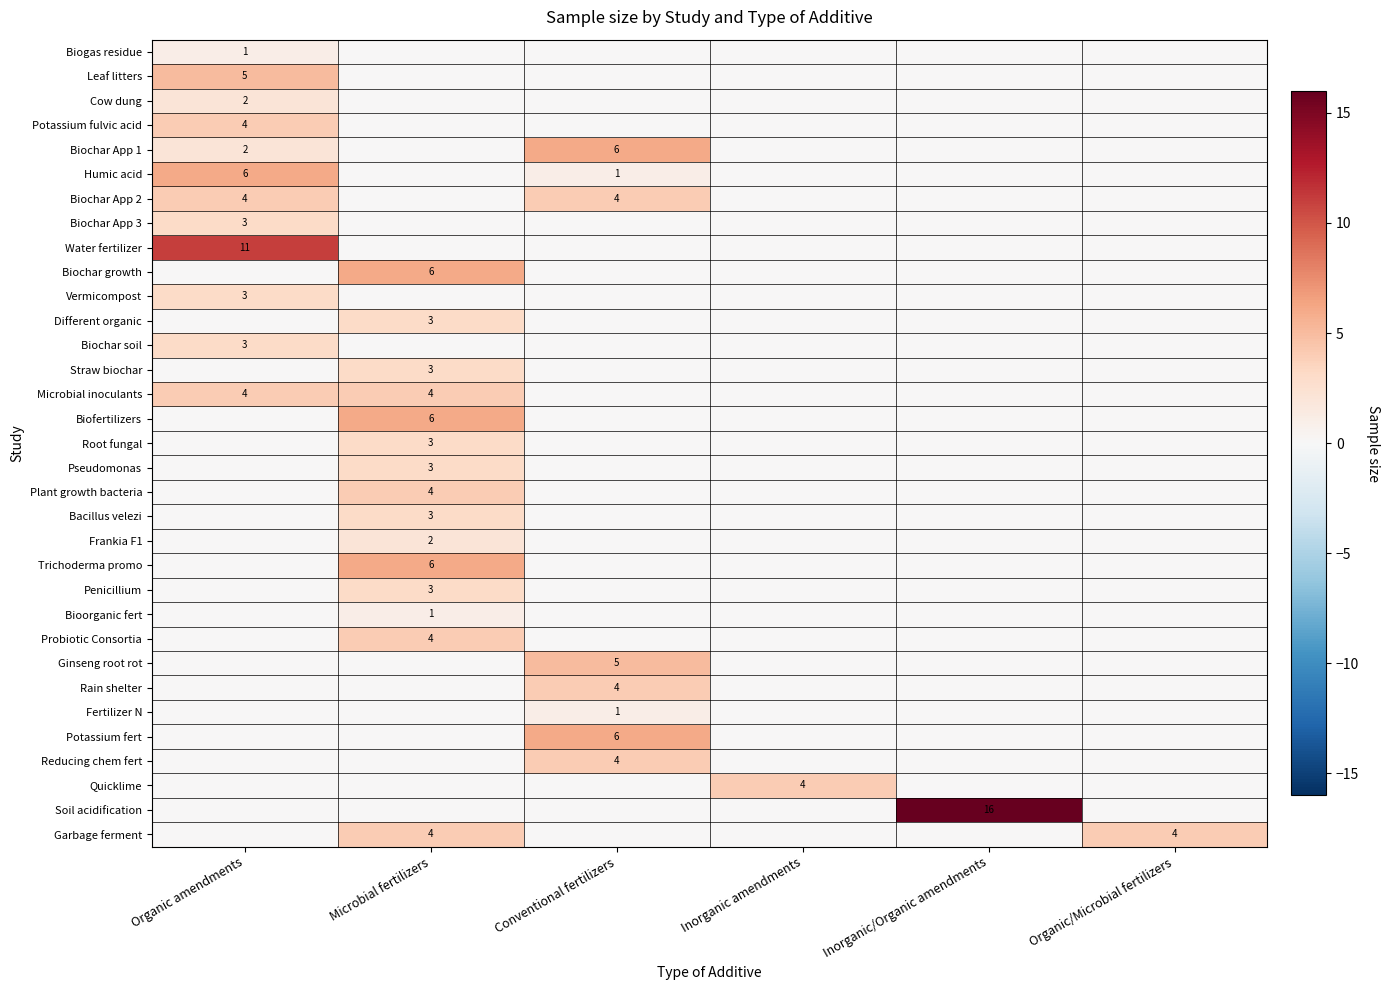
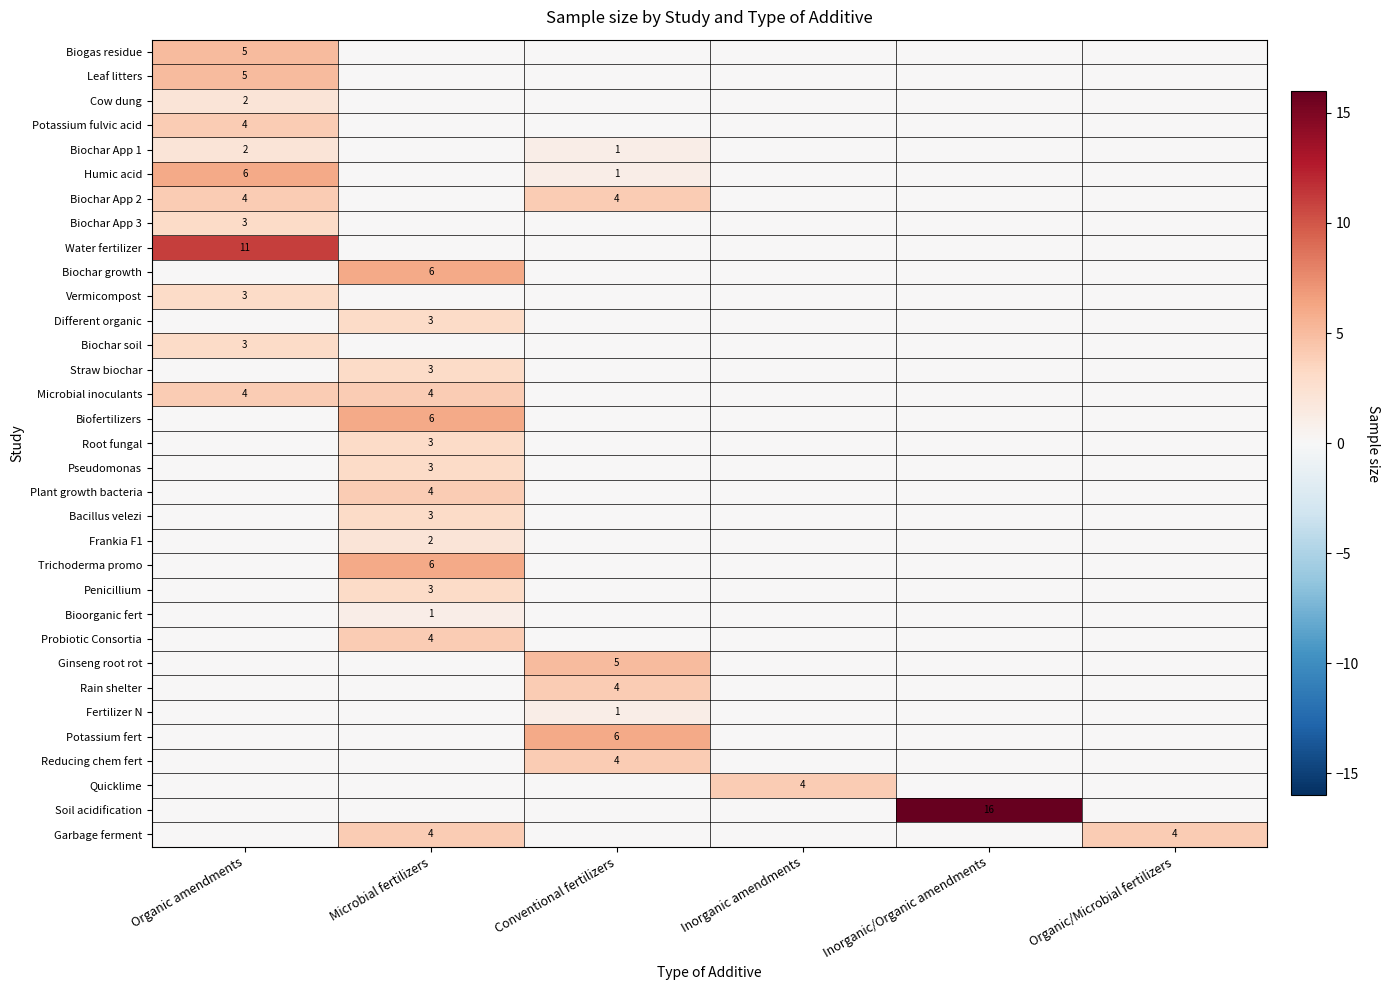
  {
    "Biogas residue": {
-     "Organic amendments": 1
+     "Organic amendments": 5
    },
    "Leaf litters": {
      "Organic amendments": 5
    },
    "Cow dung": {
      "Organic amendments": 2
    },
    "Potassium fulvic acid": {
      "Organic amendments": 4
    },
    "Biochar App 1": {
      "Organic amendments": 2,
-     "Conventional fertilizers": 6
+     "Conventional fertilizers": 1
    },
    "Humic acid": {
      "Organic amendments": 6,
      "Conventional fertilizers": 1
    },
    "Biochar App 2": {
      "Organic amendments": 4,
      "Conventional fertilizers": 4
    },
    "Biochar App 3": {
      "Organic amendments": 3
    },
    "Water fertilizer": {
      "Organic amendments": 11
    },
    "Biochar growth": {
      "Microbial fertilizers": 6
    },
    "Vermicompost": {
      "Organic amendments": 3
    },
    "Different organic": {
      "Microbial fertilizers": 3
    },
    "Biochar soil": {
      "Organic amendments": 3
    },
    "Straw biochar": {
      "Microbial fertilizers": 3
    },
    "Microbial inoculants": {
      "Organic amendments": 4,
      "Microbial fertilizers": 4
    },
    "Biofertilizers": {
      "Microbial fertilizers": 6
    },
    "Root fungal": {
      "Microbial fertilizers": 3
    },
    "Pseudomonas": {
      "Microbial fertilizers": 3
    },
    "Plant growth bacteria": {
      "Microbial fertilizers": 4
    },
    "Bacillus velezi": {
      "Microbial fertilizers": 3
    },
    "Frankia F1": {
      "Microbial fertilizers": 2
    },
    "Trichoderma promo": {
      "Microbial fertilizers": 6
    },
    "Penicillium": {
      "Microbial fertilizers": 3
    },
    "Bioorganic fert": {
      "Microbial fertilizers": 1
    },
    "Probiotic Consortia": {
      "Microbial fertilizers": 4
    },
    "Ginseng root rot": {
      "Conventional fertilizers": 5
    },
    "Rain shelter": {
      "Conventional fertilizers": 4
    },
    "Fertilizer N": {
      "Conventional fertilizers": 1
    },
    "Potassium fert": {
      "Conventional fertilizers": 6
    },
    "Reducing chem fert": {
      "Conventional fertilizers": 4
    },
    "Quicklime": {
      "Inorganic amendments": 4
    },
    "Soil acidification": {
      "Inorganic/Organic amendments": 16
    },
    "Garbage ferment": {
      "Microbial fertilizers": 4,
      "Organic/Microbial fertilizers": 4
    }
  }
